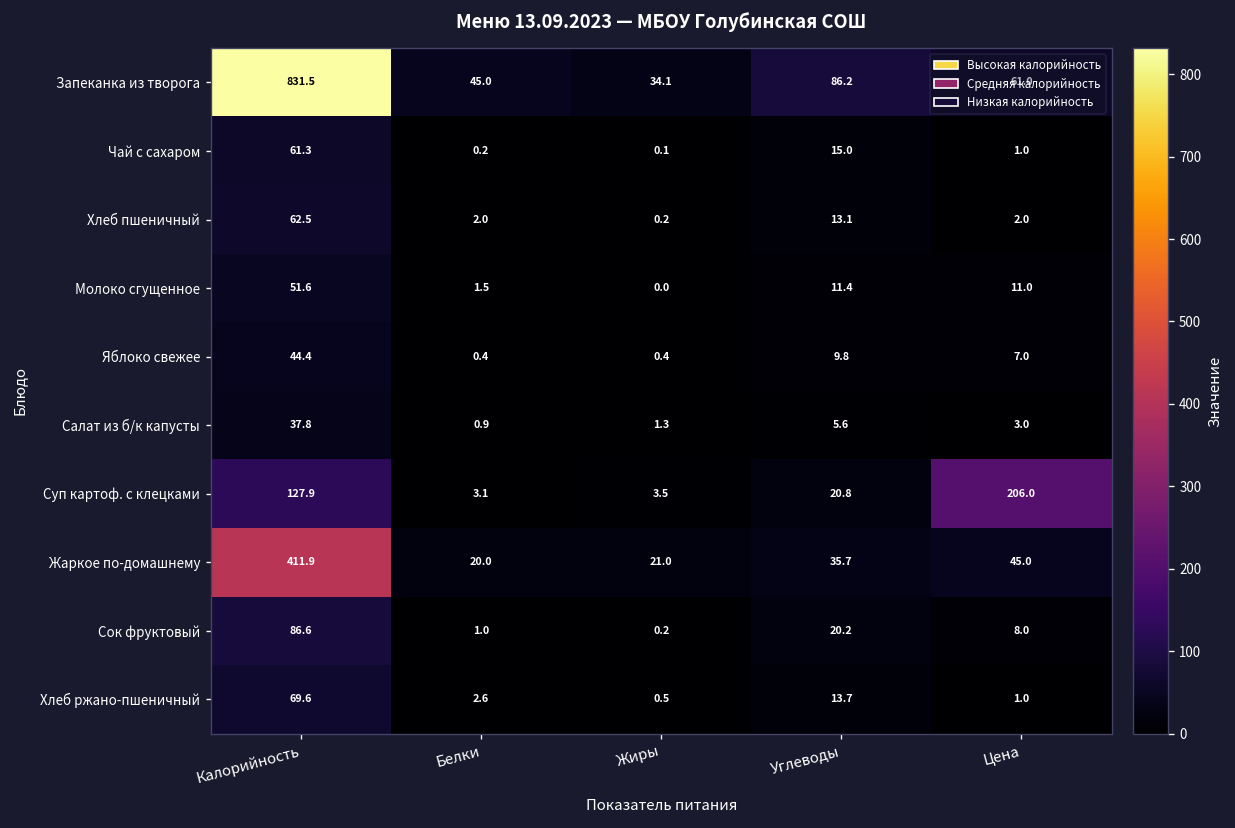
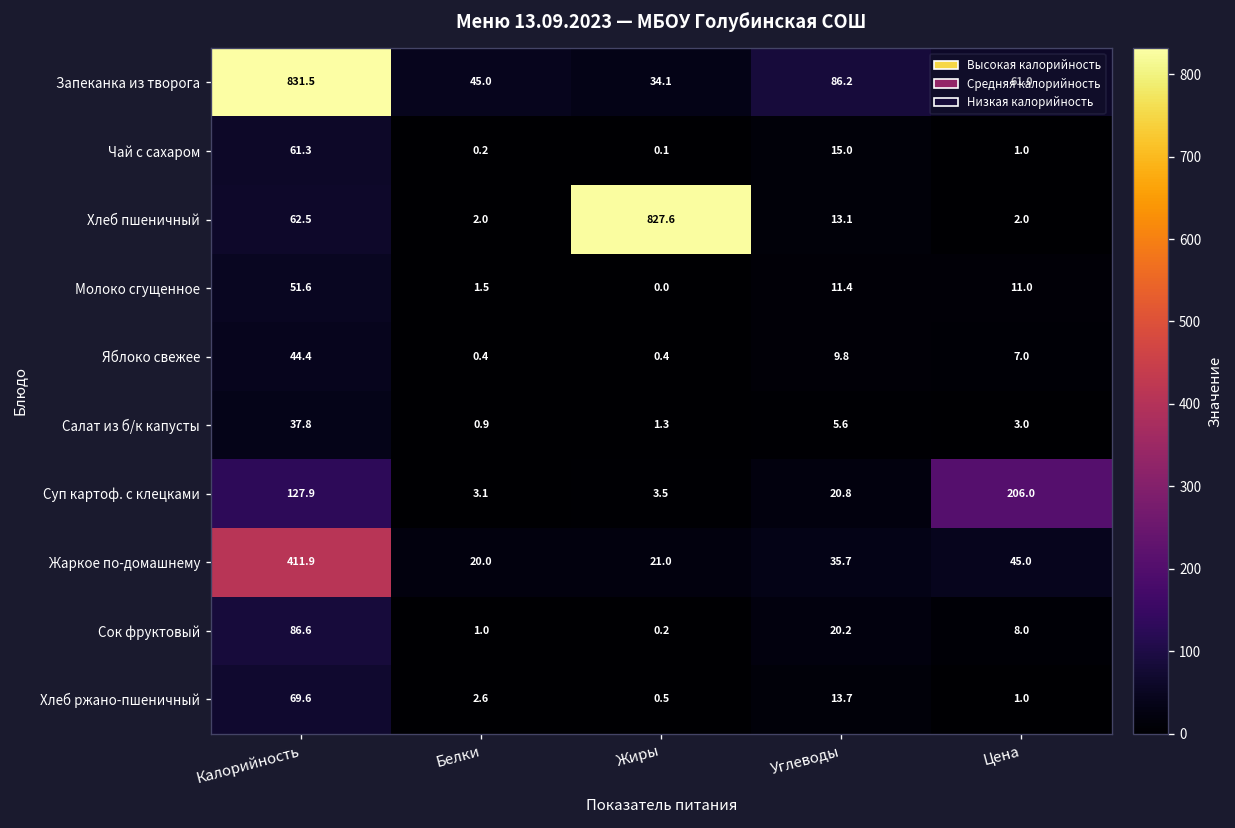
  {
    "Запеканка из творога": {
      "Калорийность": 831.5,
      "Белки": 45.0,
      "Жиры": 34.1,
      "Углеводы": 86.2
    },
    "Чай с сахаром": {
      "Калорийность": 61.3,
      "Белки": 0.2,
      "Жиры": 0.1,
      "Углеводы": 15.0,
      "Цена": 1.0
    },
    "Хлеб пшеничный": {
      "Калорийность": 62.5,
      "Белки": 2.0,
-     "Жиры": 0.2,
+     "Жиры": 827.6,
      "Углеводы": 13.1,
      "Цена": 2.0
    },
    "Молоко сгущенное": {
      "Калорийность": 51.6,
      "Белки": 1.5,
      "Жиры": 0.0,
      "Углеводы": 11.4,
      "Цена": 11.0
    },
    "Яблоко свежее": {
      "Калорийность": 44.4,
      "Белки": 0.4,
      "Жиры": 0.4,
      "Углеводы": 9.8,
      "Цена": 7.0
    },
    "Салат из б/к капусты": {
      "Калорийность": 37.8,
      "Белки": 0.9,
      "Жиры": 1.3,
      "Углеводы": 5.6,
      "Цена": 3.0
    },
    "Суп картоф. с клецками": {
      "Калорийность": 127.9,
      "Белки": 3.1,
      "Жиры": 3.5,
      "Углеводы": 20.8,
      "Цена": 206.0
    },
    "Жаркое по-домашнему": {
      "Калорийность": 411.9,
      "Белки": 20.0,
      "Жиры": 21.0,
      "Углеводы": 35.7,
      "Цена": 45.0
    },
    "Сок фруктовый": {
      "Калорийность": 86.6,
      "Белки": 1.0,
      "Жиры": 0.2,
      "Углеводы": 20.2,
      "Цена": 8.0
    },
    "Хлеб ржано-пшеничный": {
      "Калорийность": 69.6,
      "Белки": 2.6,
      "Жиры": 0.5,
      "Углеводы": 13.7,
      "Цена": 1.0
    }
  }
